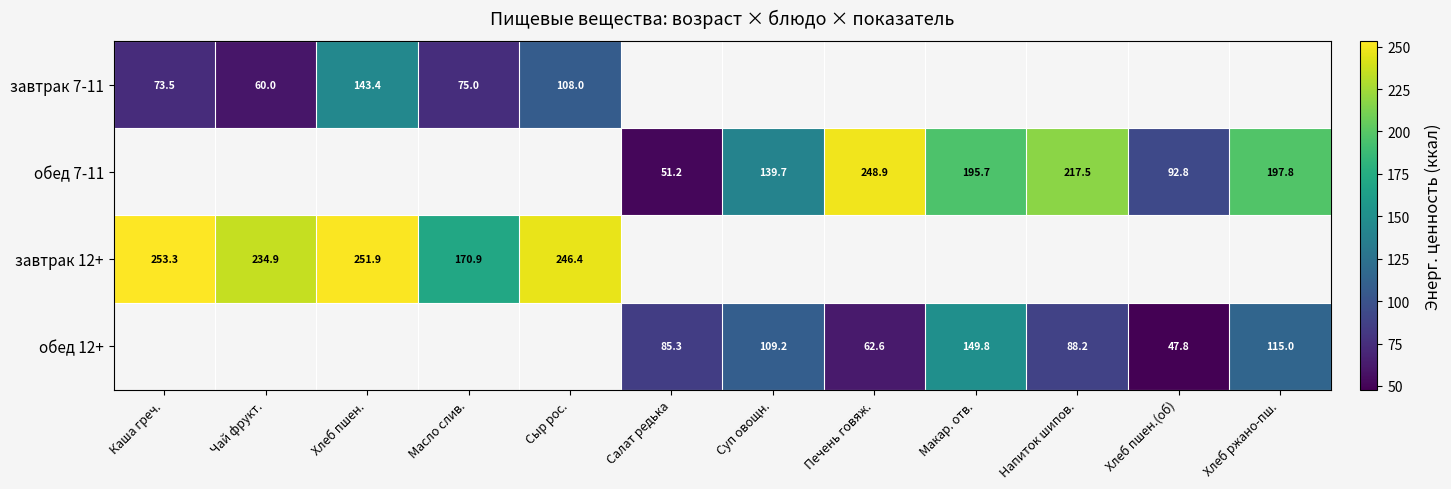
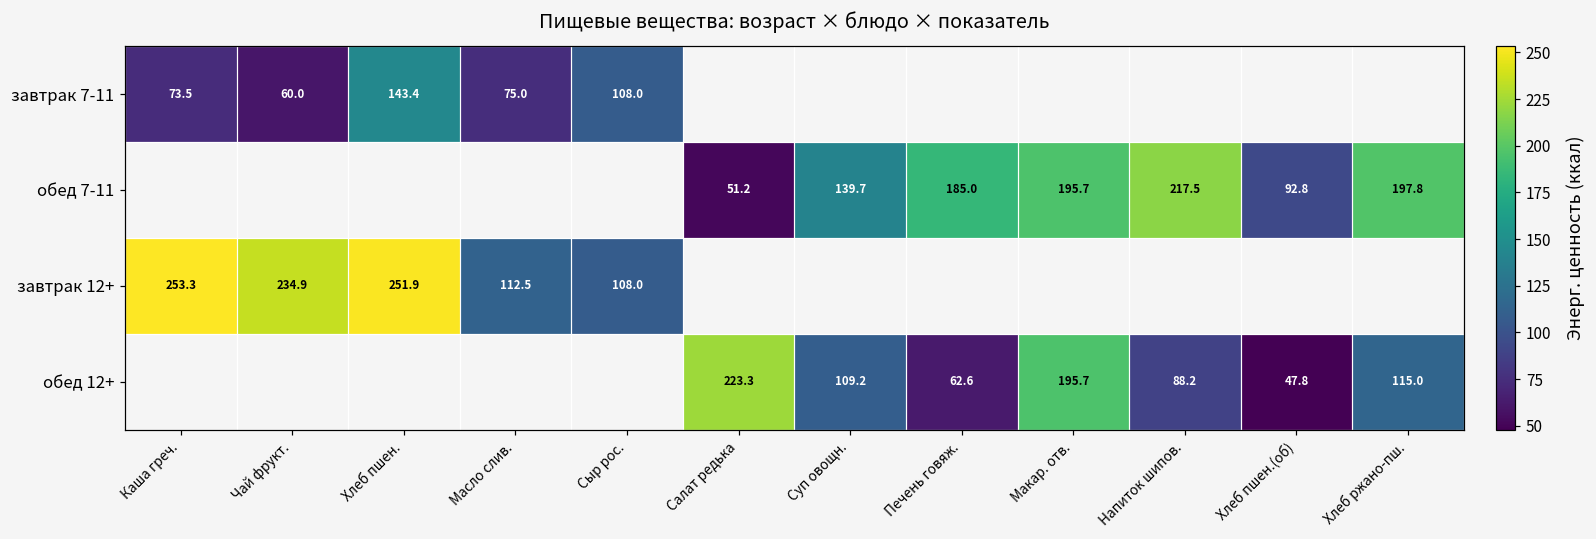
  {
    "завтрак 7-11": {
      "Каша греч.": 73.5,
      "Чай фрукт.": 60.0,
      "Хлеб пшен.": 143.4,
      "Масло слив.": 75.0,
      "Сыр рос.": 108.0
    },
    "обед 7-11": {
      "Салат редька": 51.2,
      "Суп овощн.": 139.7,
-     "Печень говяж.": 248.9,
+     "Печень говяж.": 185.0,
      "Макар. отв.": 195.7,
      "Напиток шипов.": 217.5,
      "Хлеб пшен.(об)": 92.8,
      "Хлеб ржано-пш.": 197.8
    },
    "завтрак 12+": {
      "Каша греч.": 253.3,
      "Чай фрукт.": 234.9,
      "Хлеб пшен.": 251.9,
-     "Масло слив.": 170.9,
-     "Сыр рос.": 246.4
+     "Масло слив.": 112.5,
+     "Сыр рос.": 108.0
    },
    "обед 12+": {
-     "Салат редька": 85.3,
+     "Салат редька": 223.3,
      "Суп овощн.": 109.2,
      "Печень говяж.": 62.6,
-     "Макар. отв.": 149.8,
+     "Макар. отв.": 195.7,
      "Напиток шипов.": 88.2,
      "Хлеб пшен.(об)": 47.8,
      "Хлеб ржано-пш.": 115.0
    }
  }
